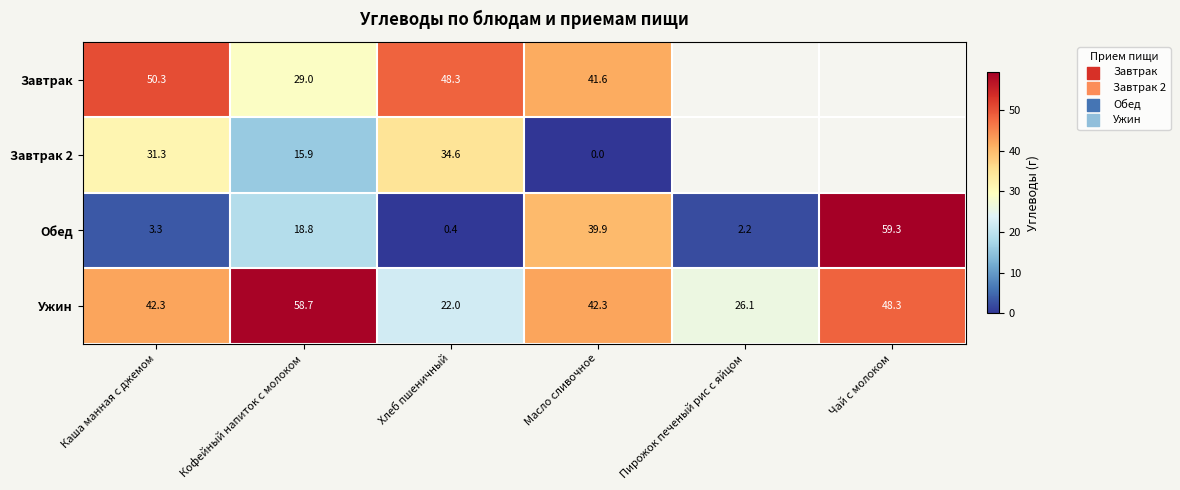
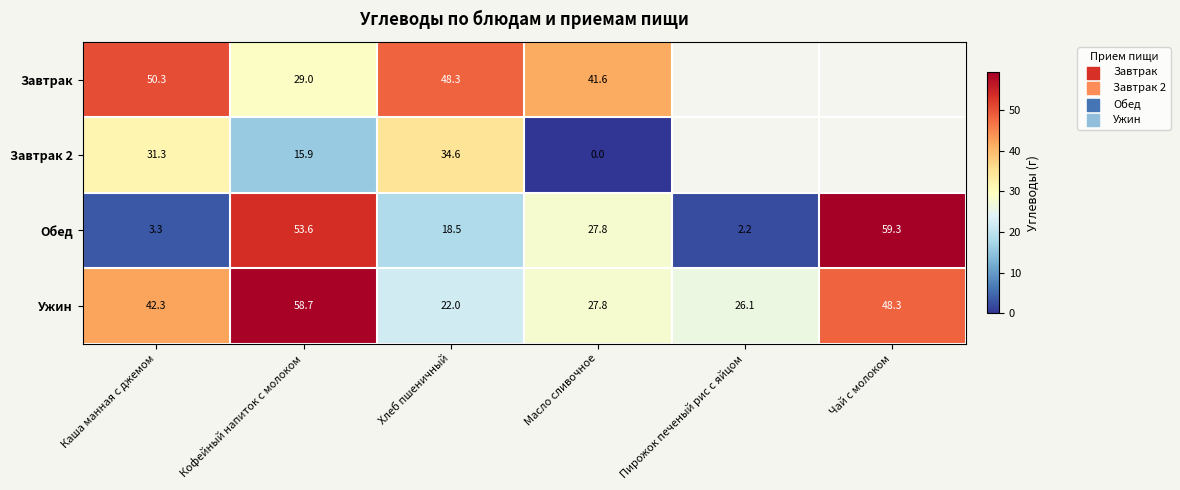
  {
    "Завтрак": {
      "Каша манная с джемом": 50.3,
      "Кофейный напиток с молоком": 29.0,
      "Хлеб пшеничный": 48.3,
      "Масло сливочное": 41.6
    },
    "Завтрак 2": {
      "Каша манная с джемом": 31.3,
      "Кофейный напиток с молоком": 15.9,
      "Хлеб пшеничный": 34.6,
      "Масло сливочное": 0.0
    },
    "Обед": {
      "Каша манная с джемом": 3.3,
-     "Кофейный напиток с молоком": 18.8,
-     "Хлеб пшеничный": 0.4,
-     "Масло сливочное": 39.9,
+     "Кофейный напиток с молоком": 53.6,
+     "Хлеб пшеничный": 18.5,
+     "Масло сливочное": 27.8,
      "Пирожок печеный рис с яйцом": 2.2,
      "Чай с молоком": 59.3
    },
    "Ужин": {
      "Каша манная с джемом": 42.3,
      "Кофейный напиток с молоком": 58.7,
      "Хлеб пшеничный": 22.0,
-     "Масло сливочное": 42.3,
+     "Масло сливочное": 27.8,
      "Пирожок печеный рис с яйцом": 26.1,
      "Чай с молоком": 48.3
    }
  }
